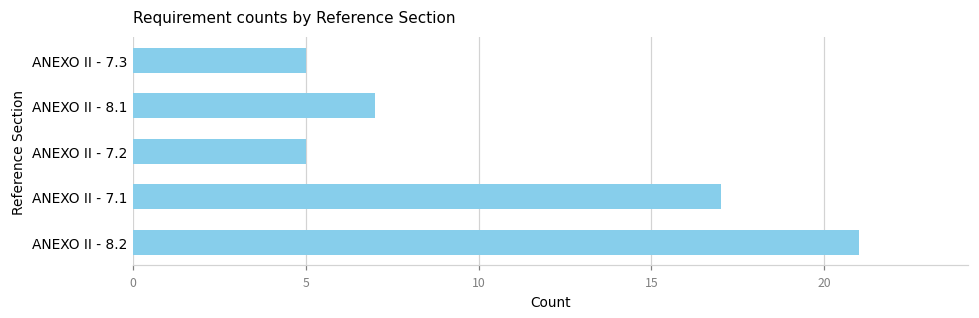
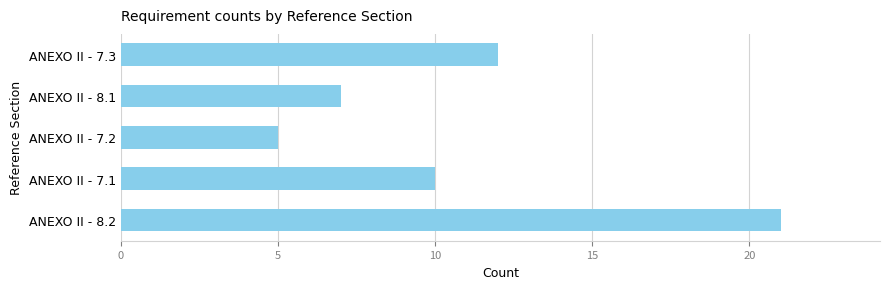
  {
-   "ANEXO II - 7.3": 5,
+   "ANEXO II - 7.3": 12,
    "ANEXO II - 8.1": 7,
    "ANEXO II - 7.2": 5,
-   "ANEXO II - 7.1": 17,
+   "ANEXO II - 7.1": 10,
    "ANEXO II - 8.2": 21
  }
